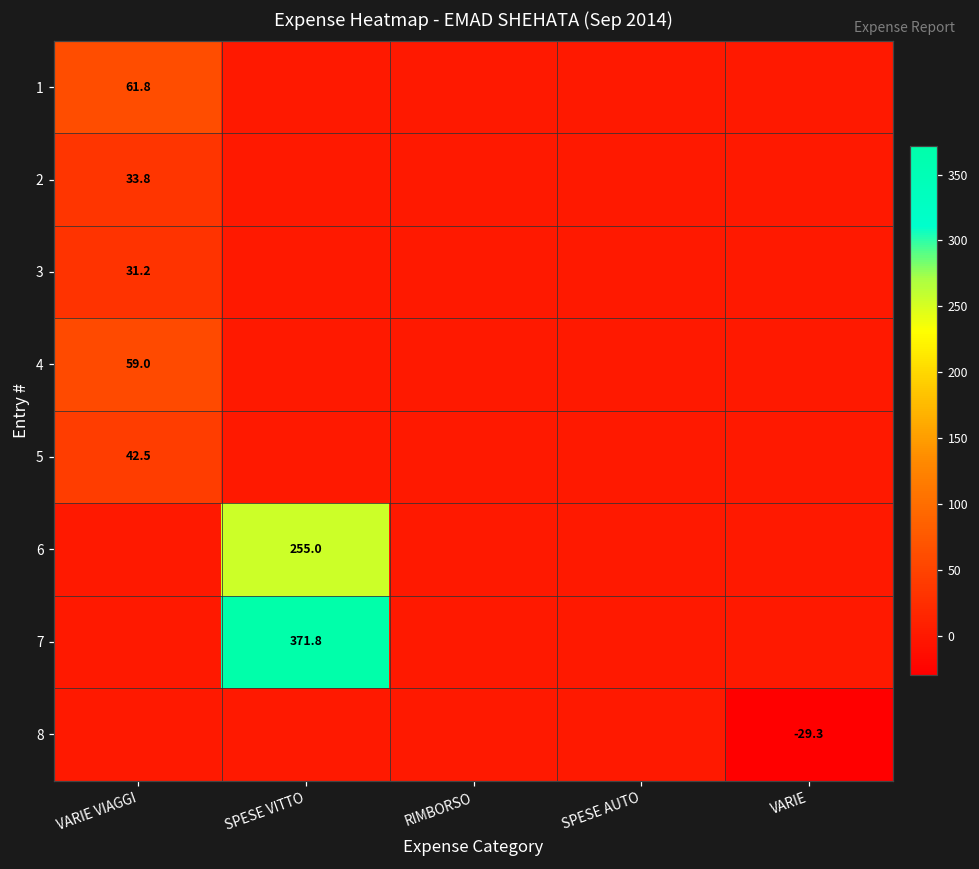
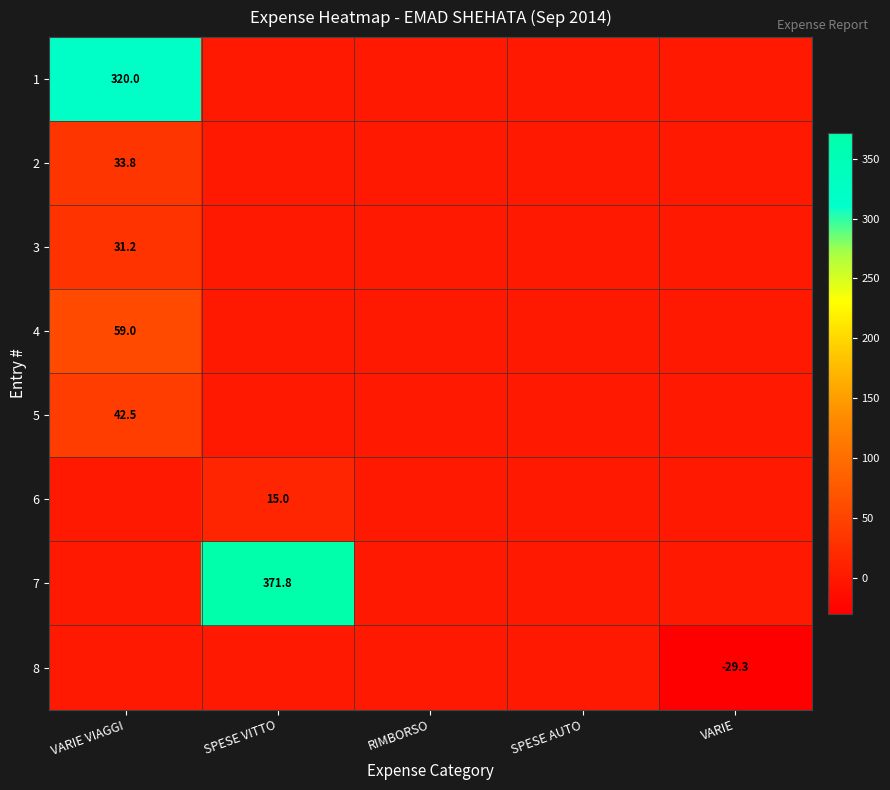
  {
    "1": {
-     "VARIE VIAGGI": 61.8
+     "VARIE VIAGGI": 320.0
    },
    "2": {
      "VARIE VIAGGI": 33.8
    },
    "3": {
      "VARIE VIAGGI": 31.2
    },
    "4": {
      "VARIE VIAGGI": 59.0
    },
    "5": {
      "VARIE VIAGGI": 42.5
    },
    "6": {
-     "SPESE VITTO": 255.0
+     "SPESE VITTO": 15.0
    },
    "7": {
      "SPESE VITTO": 371.8
    },
    "8": {
      "VARIE": -29.3
    }
  }
